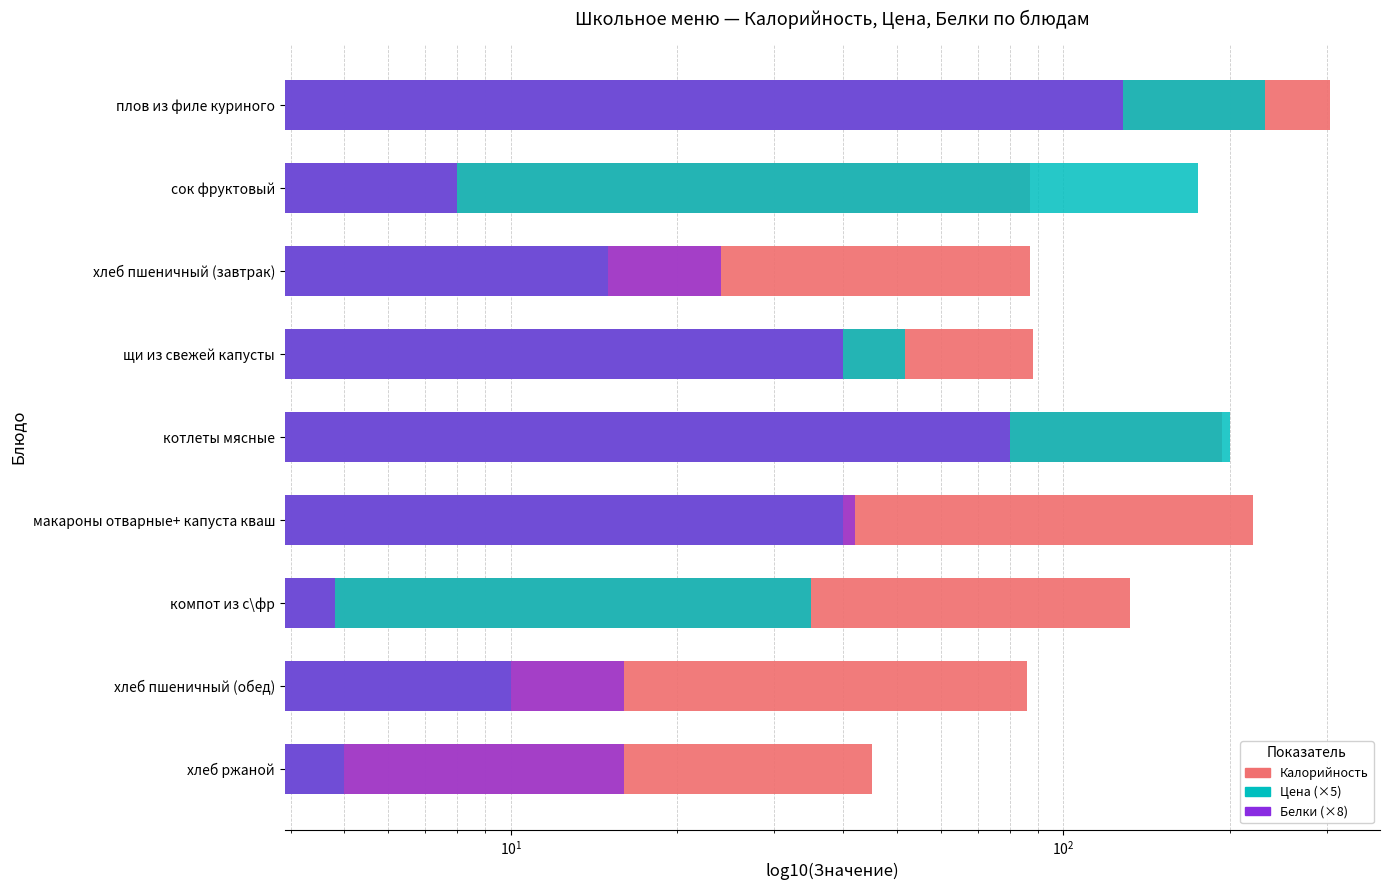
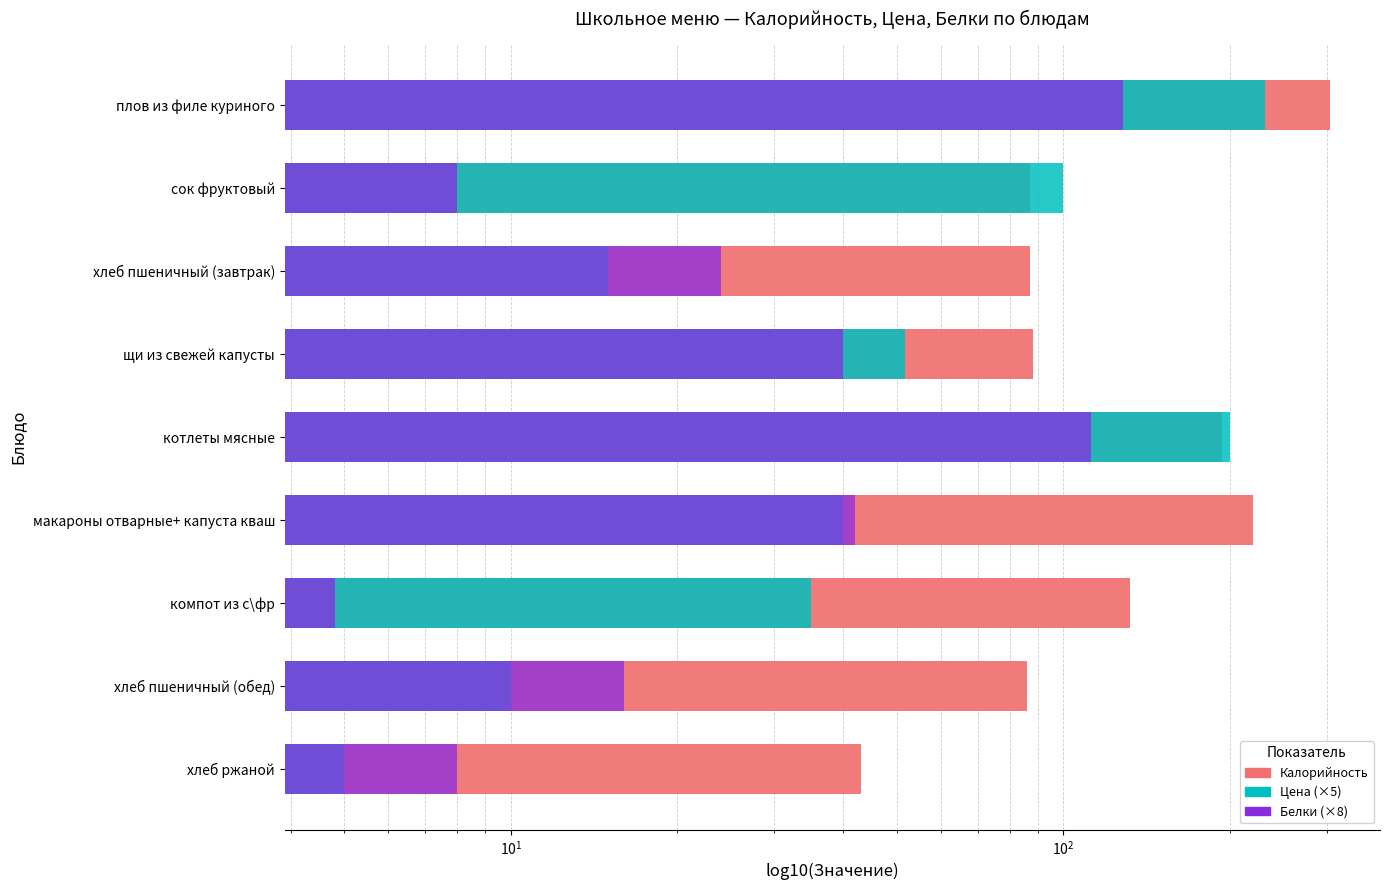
  {
    "Калорийность": {
      "плов из филе куриного": 300,
      "хлеб пшеничный (завтрак)": 87,
      "щи из свежей капусты": 88,
      "макароны отварные+ капуста кваш": 221,
      "компот из с\\фр": 132,
      "хлеб пшеничный (обед)": 86,
-     "хлеб ржаной": 45
+     "хлеб ржаной": 43
    },
    "Цена (×5)": {
-     "сок фруктовый": 175,
+     "сок фруктовый": 100,
      "котлеты мясные": 200
    },
    "Белки (×8)": {
-     "котлеты мясные": 80,
-     "хлеб ржаной": 16.0
+     "котлеты мясные": 112,
+     "хлеб ржаной": 8.0
    }
  }
